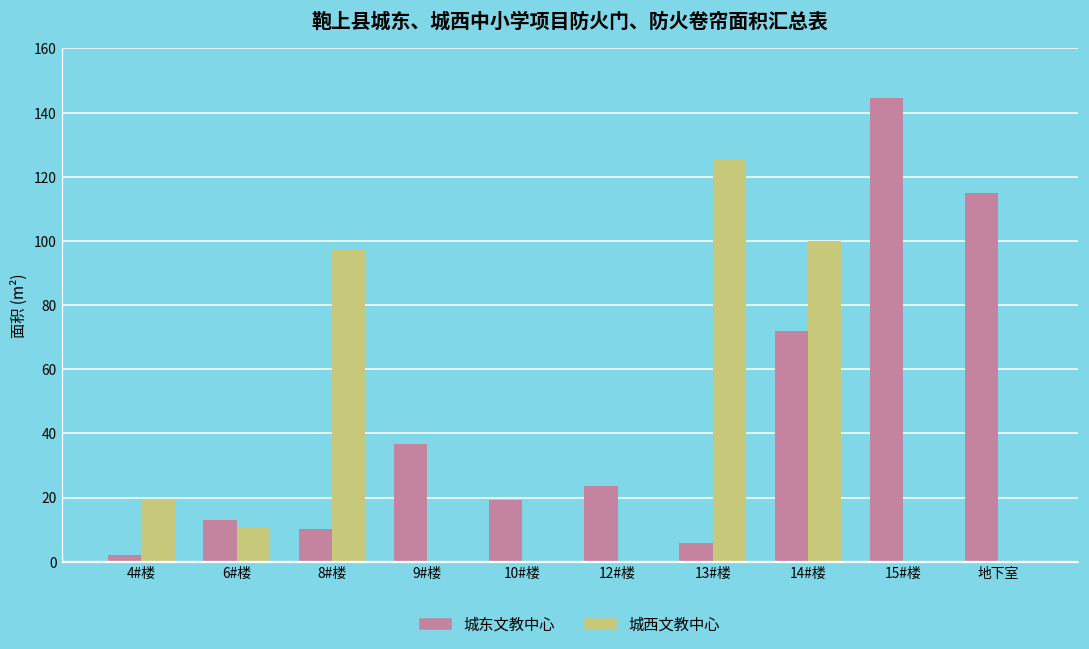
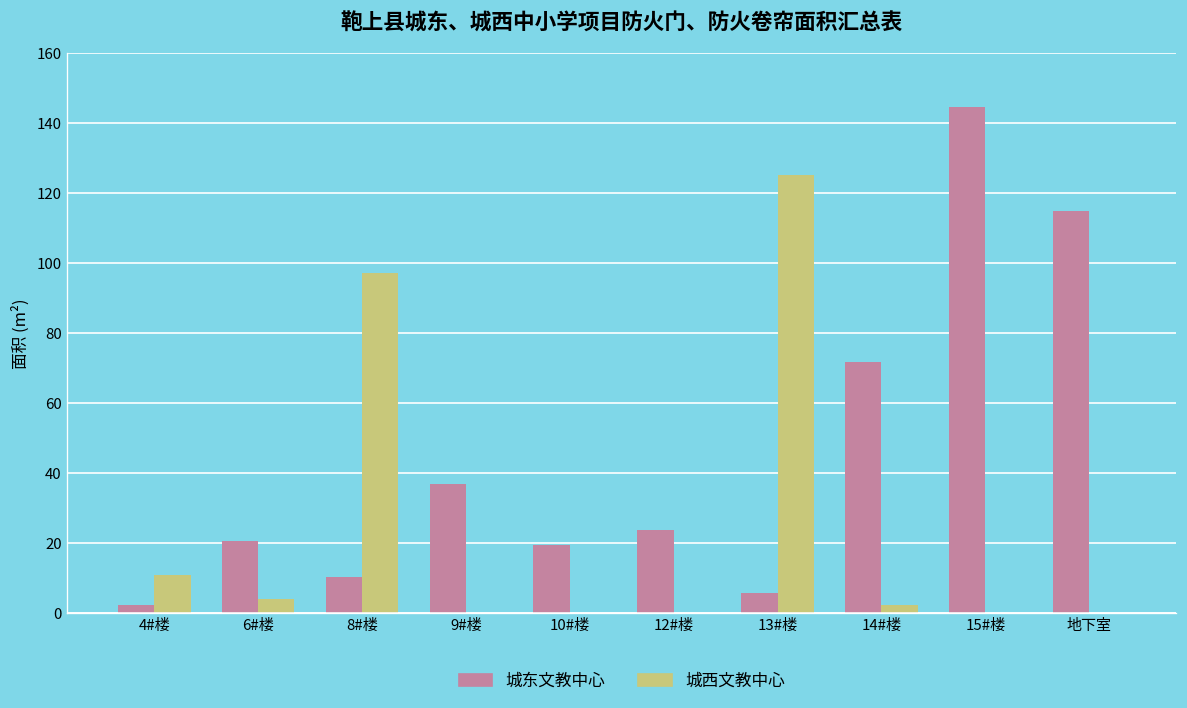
  {
    "城东文教中心": {
      "4#楼": 2,
-     "6#楼": 13,
+     "6#楼": 20,
      "8#楼": 10,
      "9#楼": 37,
      "10#楼": 19,
      "12#楼": 24,
      "13#楼": 6,
      "14#楼": 72,
      "15#楼": 145,
      "地下室": 115
    },
    "城西文教中心": {
-     "4#楼": 20,
-     "6#楼": 11,
+     "4#楼": 11,
+     "6#楼": 4,
      "8#楼": 97,
      "9#楼": 0,
      "10#楼": 0,
      "12#楼": 0,
      "13#楼": 125,
-     "14#楼": 100,
+     "14#楼": 2,
      "15#楼": 0,
      "地下室": 0
    }
  }
